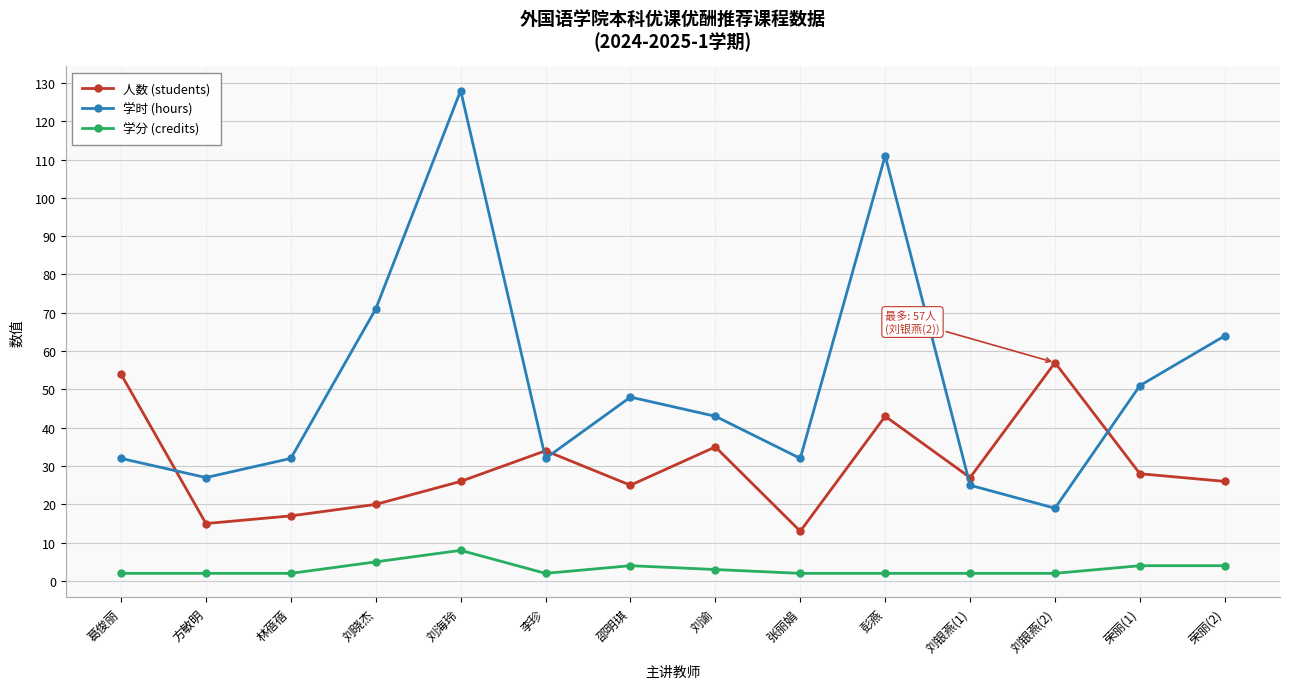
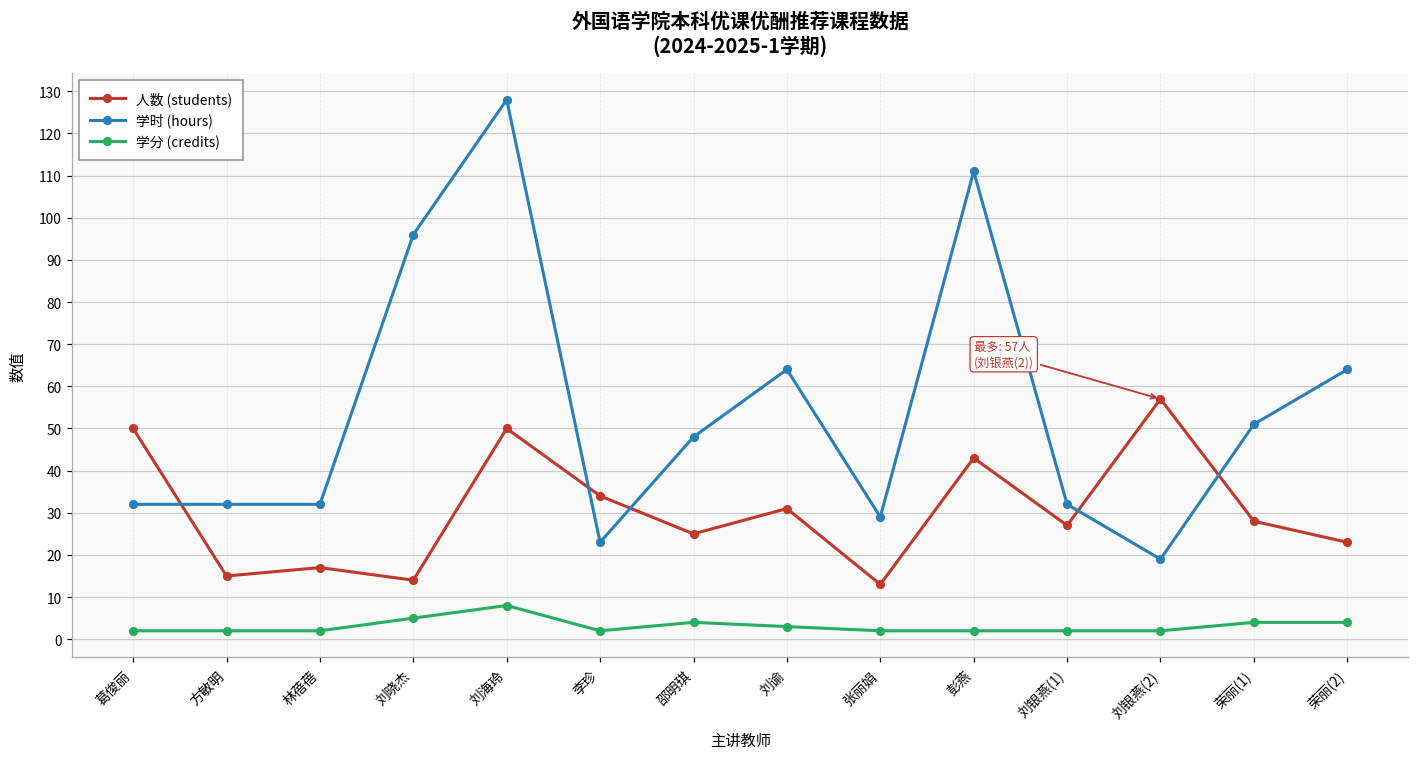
  {
    "人数 (students)": {
-     "葛俊丽": 54,
+     "葛俊丽": 50,
      "方敏明": 15,
      "林蓓蓓": 17,
-     "刘晓杰": 20,
-     "刘海玲": 26,
+     "刘晓杰": 14,
+     "刘海玲": 50,
      "李珍": 34,
      "邵明琪": 25,
-     "刘谕": 35,
+     "刘谕": 31,
      "张丽娟": 13,
      "彭燕": 43,
      "刘银燕(1)": 27,
      "荣丽(1)": 28,
-     "荣丽(2)": 26
+     "荣丽(2)": 23
    },
    "学时 (hours)": {
      "葛俊丽": 32,
-     "方敏明": 27,
+     "方敏明": 32,
      "林蓓蓓": 32,
-     "刘晓杰": 71,
+     "刘晓杰": 96,
      "刘海玲": 128,
-     "李珍": 32,
+     "李珍": 23,
      "邵明琪": 48,
-     "刘谕": 43,
-     "张丽娟": 32,
+     "刘谕": 64,
+     "张丽娟": 29,
      "彭燕": 111,
-     "刘银燕(1)": 25,
+     "刘银燕(1)": 32,
      "刘银燕(2)": 19,
      "荣丽(1)": 51,
      "荣丽(2)": 64
    },
    "学分 (credits)": {
      "葛俊丽": 2,
      "方敏明": 2,
      "林蓓蓓": 2,
      "刘晓杰": 5,
      "刘海玲": 8,
      "李珍": 2,
      "邵明琪": 4,
      "刘谕": 3,
      "张丽娟": 2,
      "彭燕": 2,
      "刘银燕(1)": 2,
      "刘银燕(2)": 2,
      "荣丽(1)": 4,
      "荣丽(2)": 4
    }
  }
